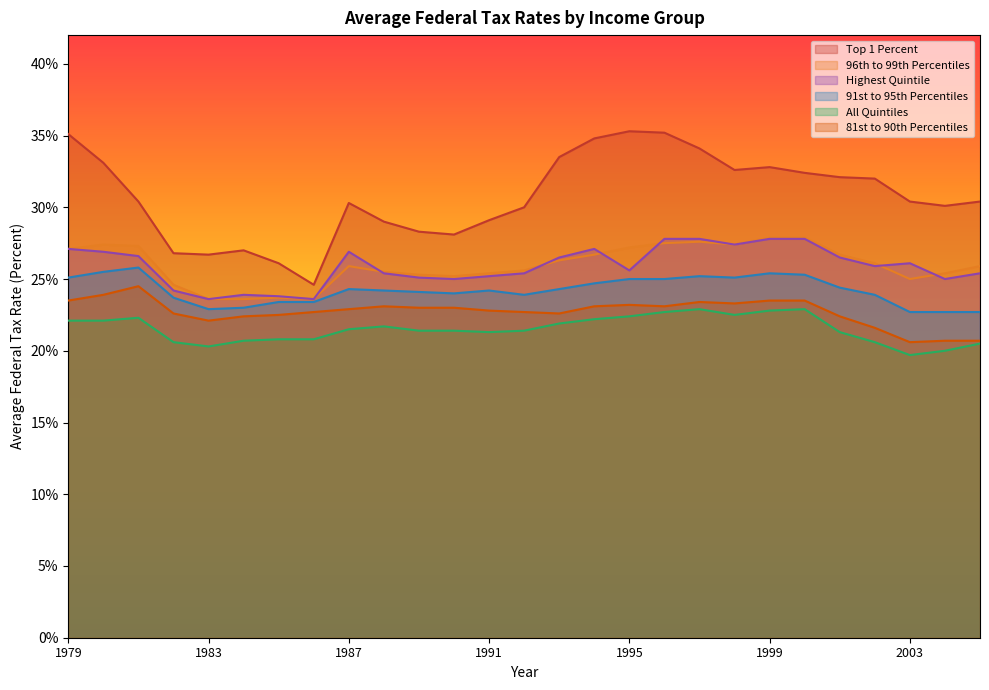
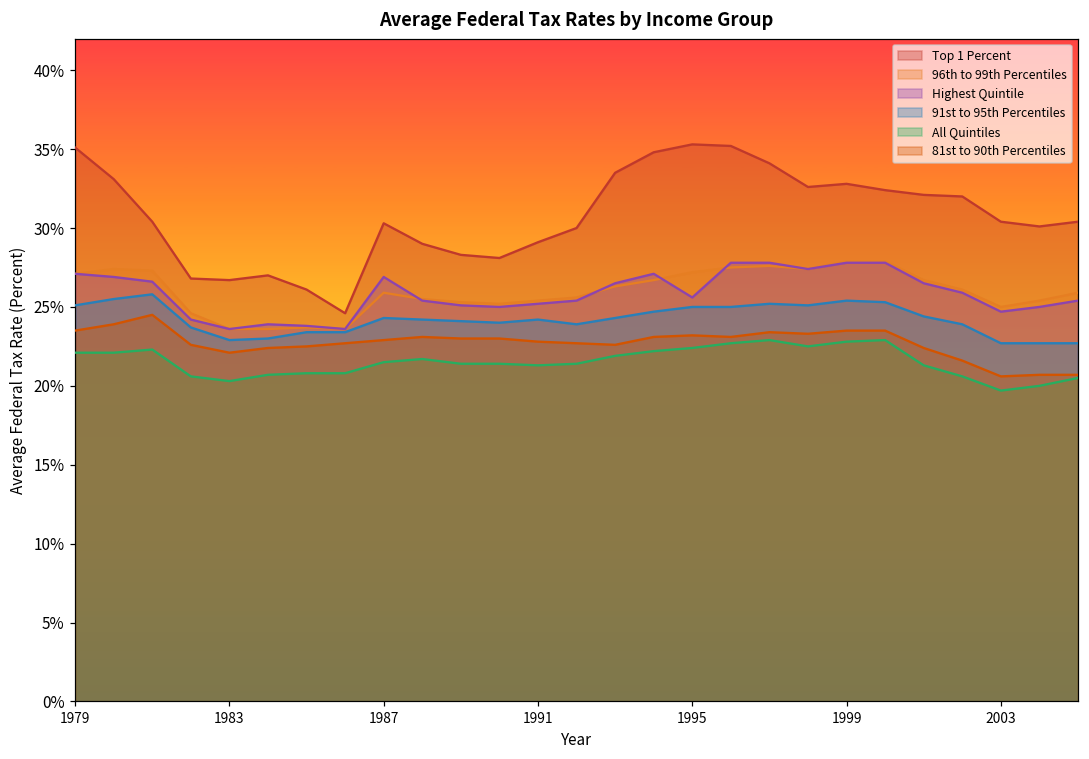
  {
    "Highest Quintile": {
      "1987": "26.9%",
      "1991": "25.2%",
      "1995": "25.6%",
-     "2003": "26.1%"
+     "2003": "24.7%"
    }
  }
